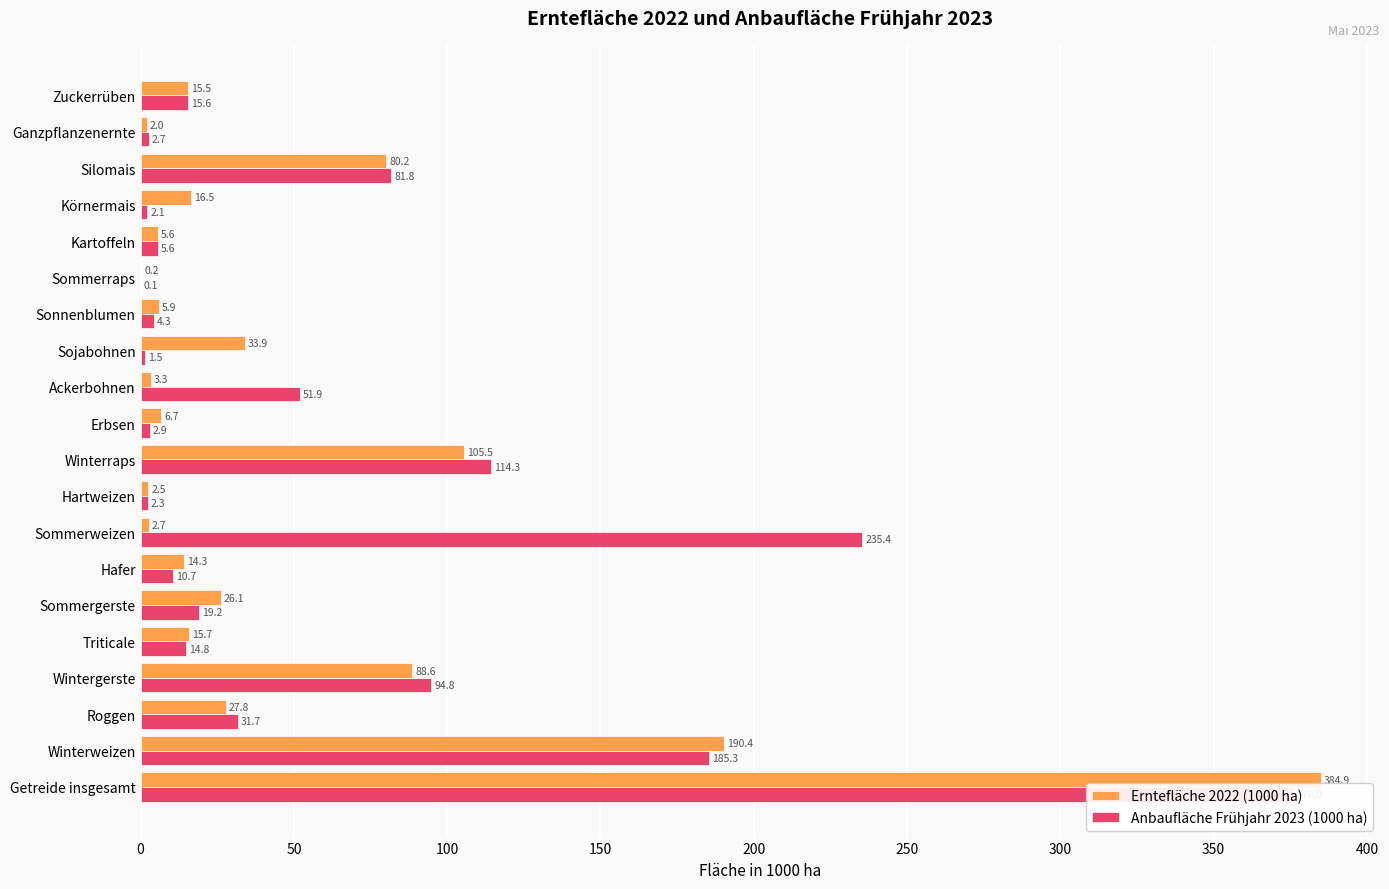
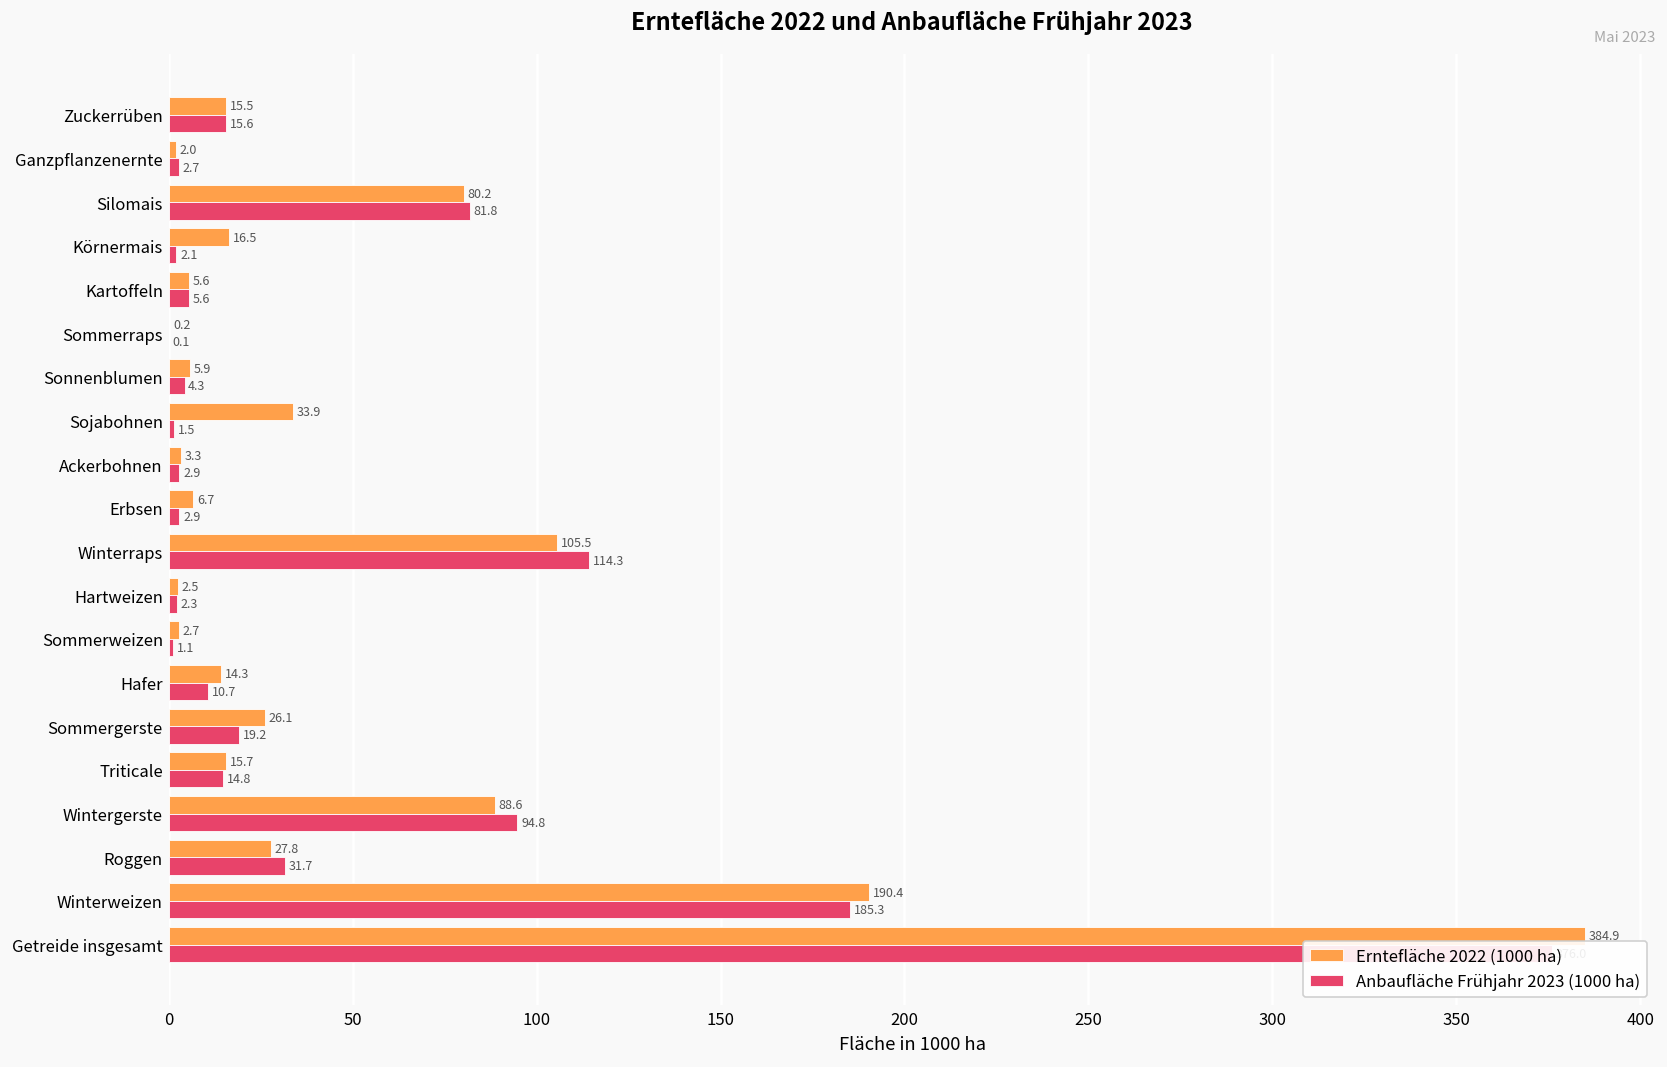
  {
    "Erntefläche 2022 (1000 ha)": {
      "Zuckerrüben": 15.5,
      "Ganzpflanzenernte": 2.0,
      "Silomais": 80.2,
      "Körnermais": 16.5,
      "Kartoffeln": 5.6,
      "Sommerraps": 0.2,
      "Sonnenblumen": 5.9,
      "Sojabohnen": 33.9,
      "Ackerbohnen": 3.3,
      "Erbsen": 6.7,
      "Winterraps": 105.5,
      "Hartweizen": 2.5,
      "Sommerweizen": 2.7,
      "Hafer": 14.3,
      "Sommergerste": 26.1,
      "Triticale": 15.7,
      "Wintergerste": 88.6,
      "Roggen": 27.8,
      "Winterweizen": 190.4
    },
    "Anbaufläche Frühjahr 2023 (1000 ha)": {
      "Zuckerrüben": 15.6,
      "Ganzpflanzenernte": 2.7,
      "Silomais": 81.8,
      "Körnermais": 2.1,
      "Kartoffeln": 5.6,
      "Sommerraps": 0.1,
      "Sonnenblumen": 4.3,
      "Sojabohnen": 1.5,
-     "Ackerbohnen": 51.9,
+     "Ackerbohnen": 2.9,
      "Erbsen": 2.9,
      "Winterraps": 114.3,
      "Hartweizen": 2.3,
-     "Sommerweizen": 235.4,
+     "Sommerweizen": 1.1,
      "Hafer": 10.7,
      "Sommergerste": 19.2,
      "Triticale": 14.8,
      "Wintergerste": 94.8,
      "Roggen": 31.7,
      "Winterweizen": 185.3
    }
  }
